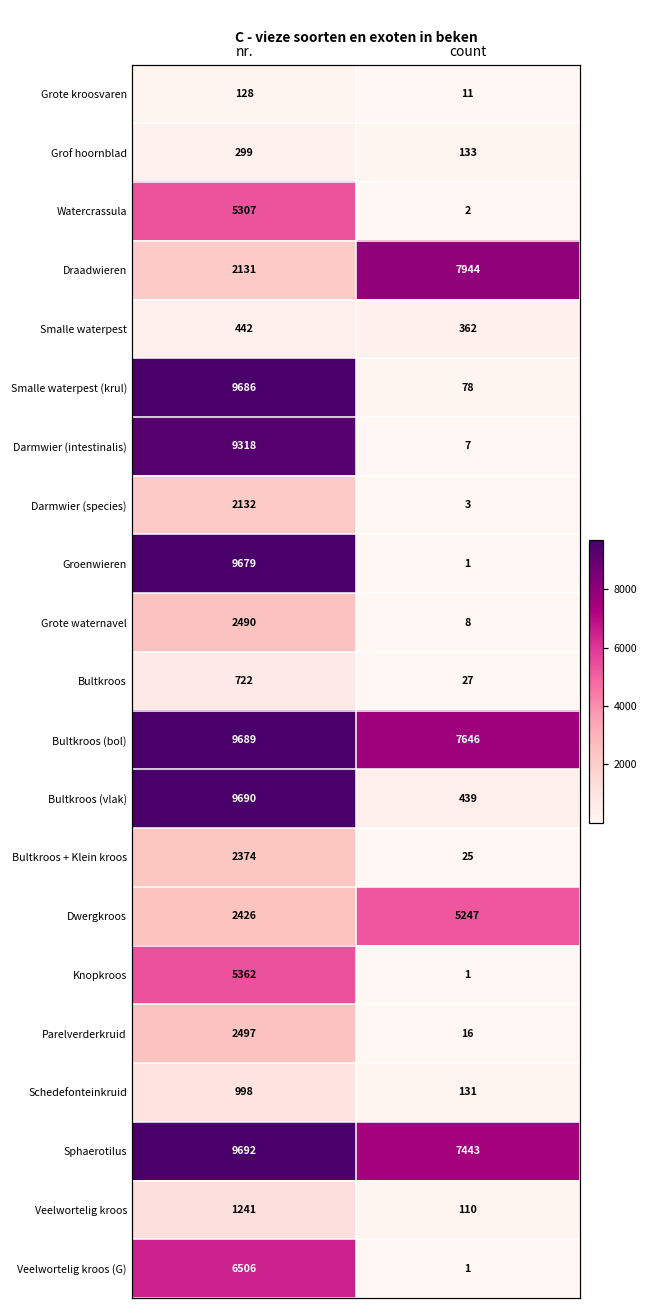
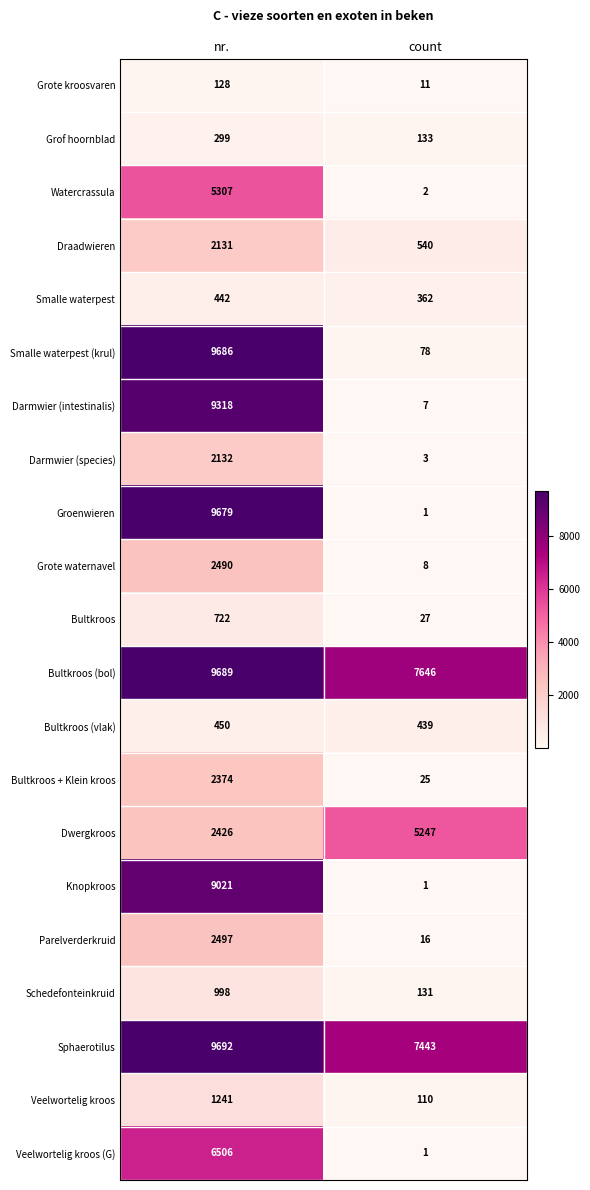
  {
    "Grote kroosvaren": {
      "nr.": 128,
      "count": 11
    },
    "Grof hoornblad": {
      "nr.": 299,
      "count": 133
    },
    "Watercrassula": {
      "nr.": 5307,
      "count": 2
    },
    "Draadwieren": {
      "nr.": 2131,
-     "count": 7944
+     "count": 540
    },
    "Smalle waterpest": {
      "nr.": 442,
      "count": 362
    },
    "Smalle waterpest (krul)": {
      "nr.": 9686,
      "count": 78
    },
    "Darmwier (intestinalis)": {
      "nr.": 9318,
      "count": 7
    },
    "Darmwier (species)": {
      "nr.": 2132,
      "count": 3
    },
    "Groenwieren": {
      "nr.": 9679,
      "count": 1
    },
    "Grote waternavel": {
      "nr.": 2490,
      "count": 8
    },
    "Bultkroos": {
      "nr.": 722,
      "count": 27
    },
    "Bultkroos (bol)": {
      "nr.": 9689,
      "count": 7646
    },
    "Bultkroos (vlak)": {
-     "nr.": 9690,
+     "nr.": 450,
      "count": 439
    },
    "Bultkroos + Klein kroos": {
      "nr.": 2374,
      "count": 25
    },
    "Dwergkroos": {
      "nr.": 2426,
      "count": 5247
    },
    "Knopkroos": {
-     "nr.": 5362,
+     "nr.": 9021,
      "count": 1
    },
    "Parelverderkruid": {
      "nr.": 2497,
      "count": 16
    },
    "Schedefonteinkruid": {
      "nr.": 998,
      "count": 131
    },
    "Sphaerotilus": {
      "nr.": 9692,
      "count": 7443
    },
    "Veelwortelig kroos": {
      "nr.": 1241,
      "count": 110
    },
    "Veelwortelig kroos (G)": {
      "nr.": 6506,
      "count": 1
    }
  }
